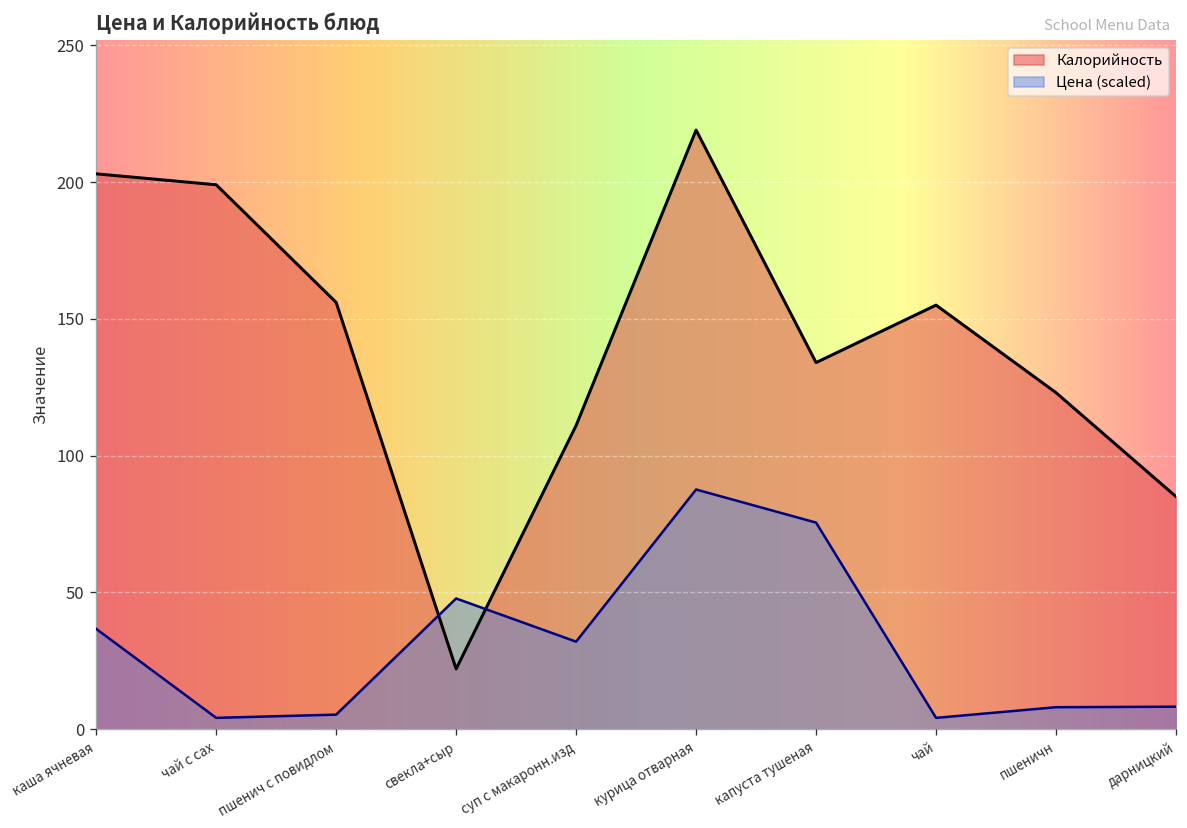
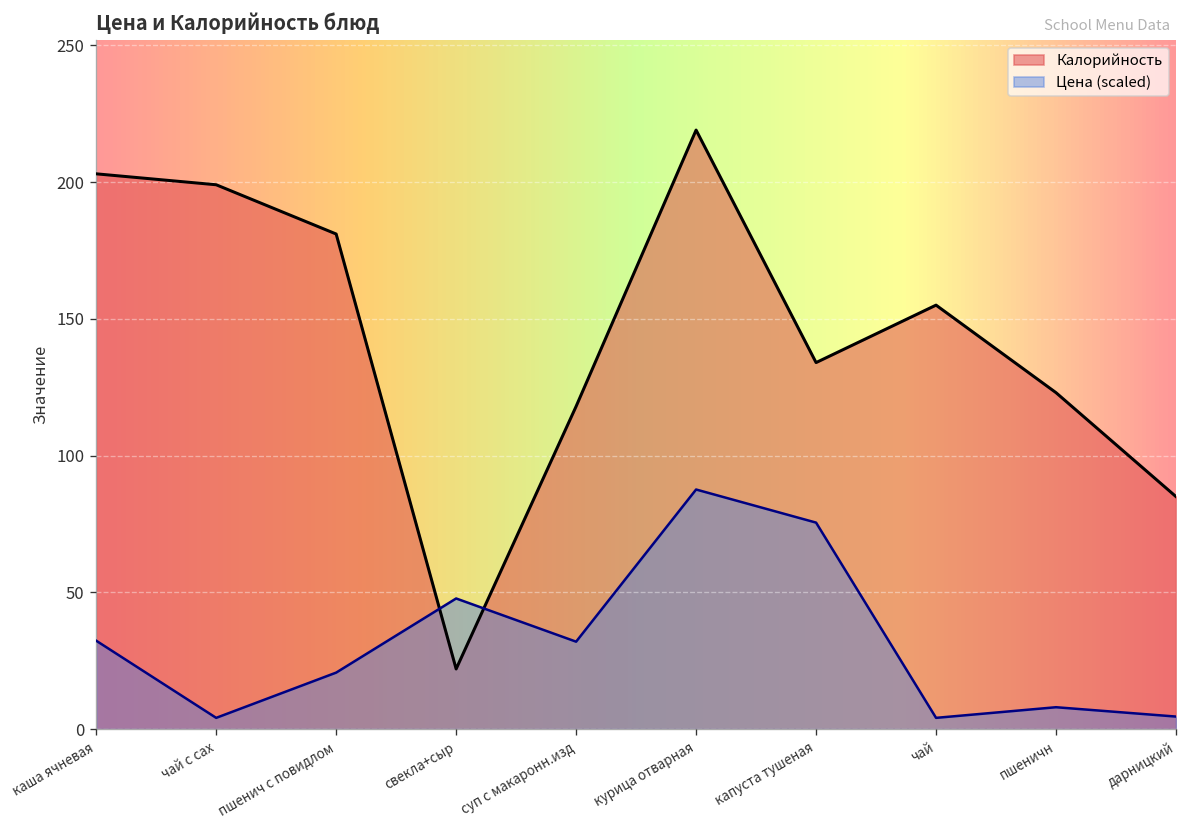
  {
    "Калорийность": {
      "каша ячневая": 203,
      "чай с сах": 199,
-     "пшенич с повидлом": 156,
+     "пшенич с повидлом": 181,
      "свекла+сыр": 22,
-     "суп с макаронн.изд": 111,
+     "суп с макаронн.изд": 118,
      "курица отварная": 219,
      "капуста тушеная": 134,
      "чай": 155,
      "пшеничн": 123,
      "дарницкий": 85
    },
    "Цена (scaled)": {
-     "каша ячневая": 37,
+     "каша ячневая": 32,
      "чай с сах": 4,
-     "пшенич с повидлом": 5,
+     "пшенич с повидлом": 21,
      "свекла+сыр": 48,
      "суп с макаронн.изд": 32,
      "курица отварная": 88,
      "капуста тушеная": 76,
      "чай": 4,
      "пшеничн": 8,
-     "дарницкий": 8
+     "дарницкий": 5
    }
  }
